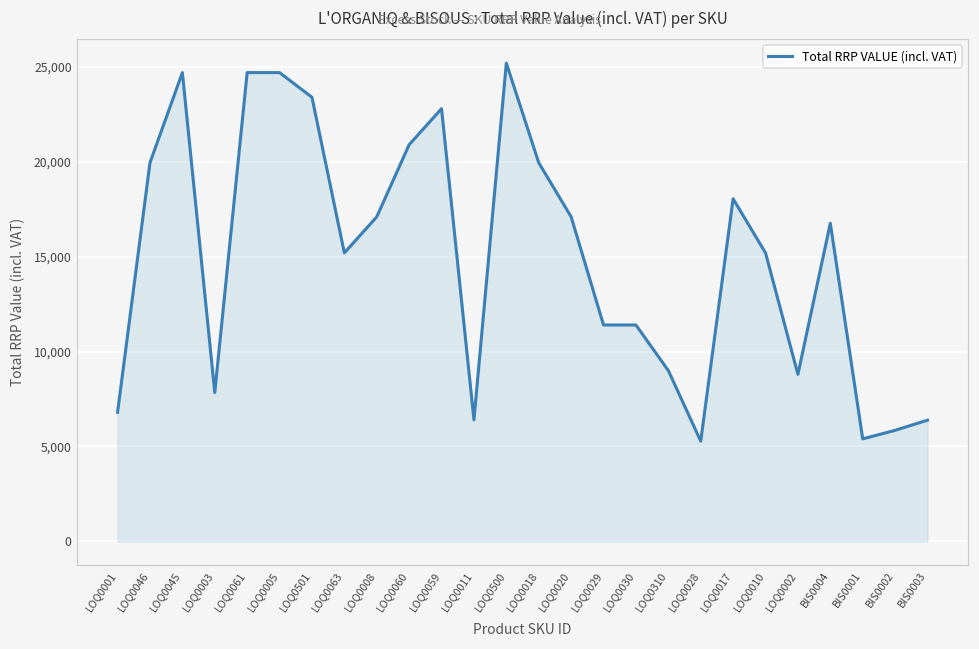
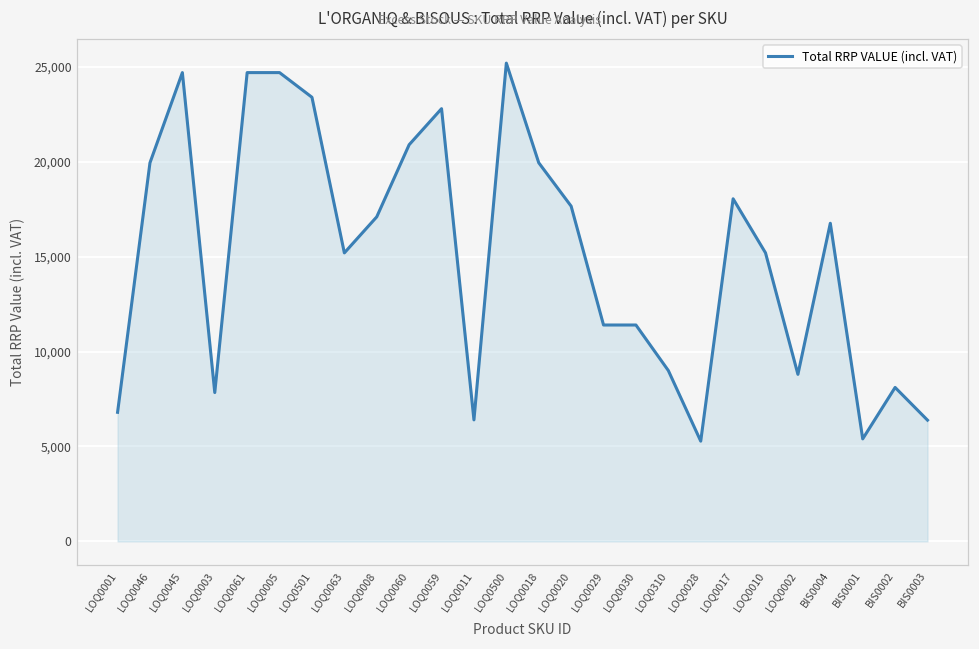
  {
    "LOQ0001": "6,800",
    "LOQ0046": "19,900",
    "LOQ0045": "24,700",
    "LOQ0003": "7,800",
    "LOQ0061": "24,700",
    "LOQ0005": "24,700",
    "LOQ0501": "23,400",
    "LOQ0063": "15,200",
    "LOQ0008": "17,100",
    "LOQ0060": "20,900",
    "LOQ0059": "22,800",
    "LOQ0011": "6,400",
    "LOQ0500": "25,200",
    "LOQ0018": "20,000",
-   "LOQ0020": "17,100",
+   "LOQ0020": "17,700",
    "LOQ0029": "11,400",
    "LOQ0030": "11,400",
    "LOQ0310": "9,000",
    "LOQ0028": "5,300",
    "LOQ0017": "18,100",
    "LOQ0010": "15,200",
    "LOQ0002": "8,800",
    "BIS0004": "16,800",
    "BIS0001": "5,400",
-   "BIS0002": "5,900",
+   "BIS0002": "8,100",
    "BIS0003": "6,400"
  }
